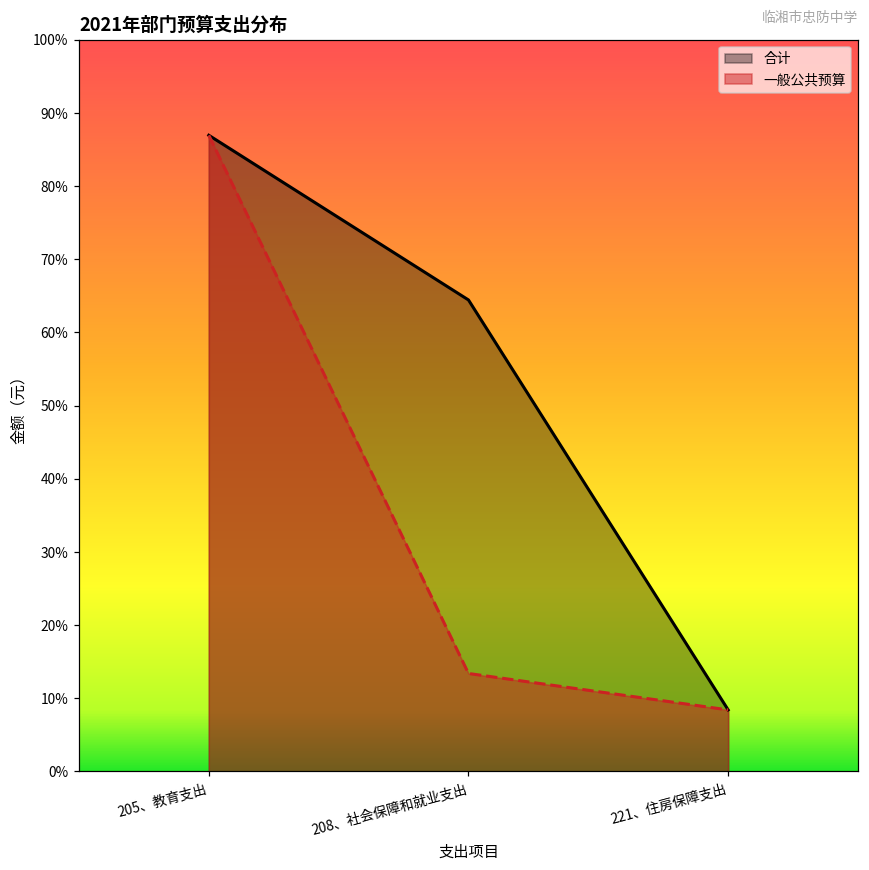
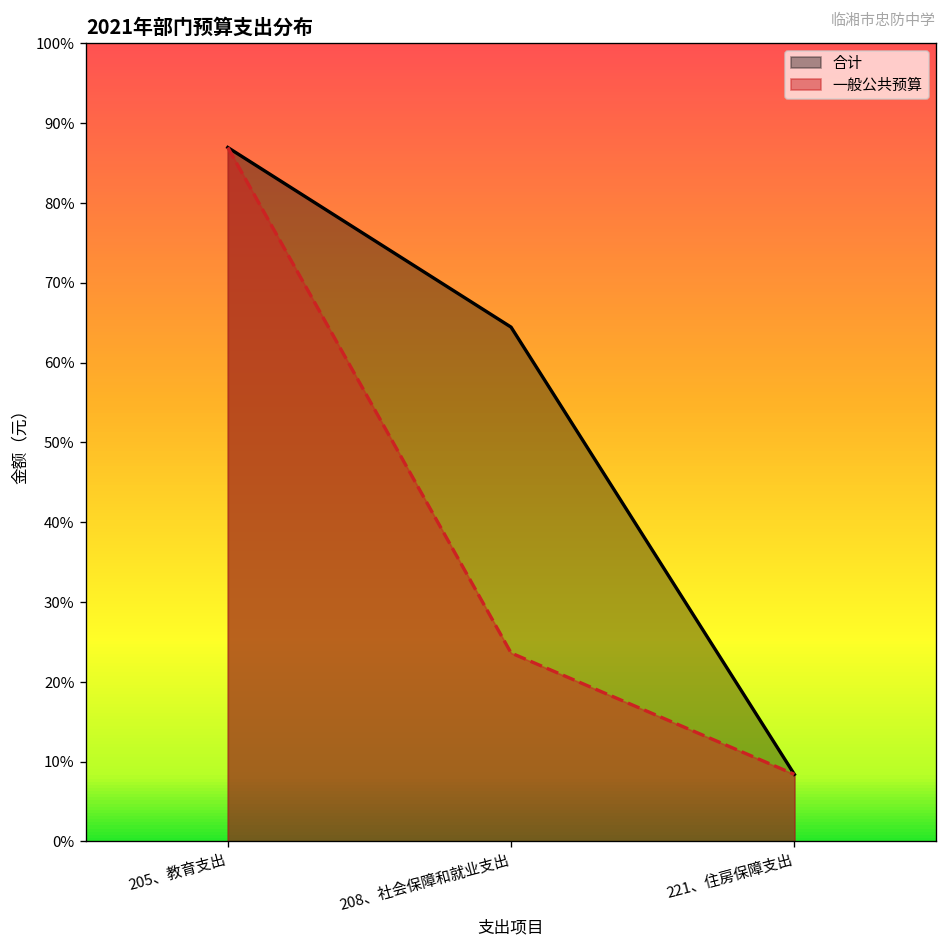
  {
    "合计": {
      "208、社会保障和就业支出": "64%"
    },
    "一般公共预算": {
-     "208、社会保障和就业支出": "13%"
+     "208、社会保障和就业支出": "24%"
    }
  }
